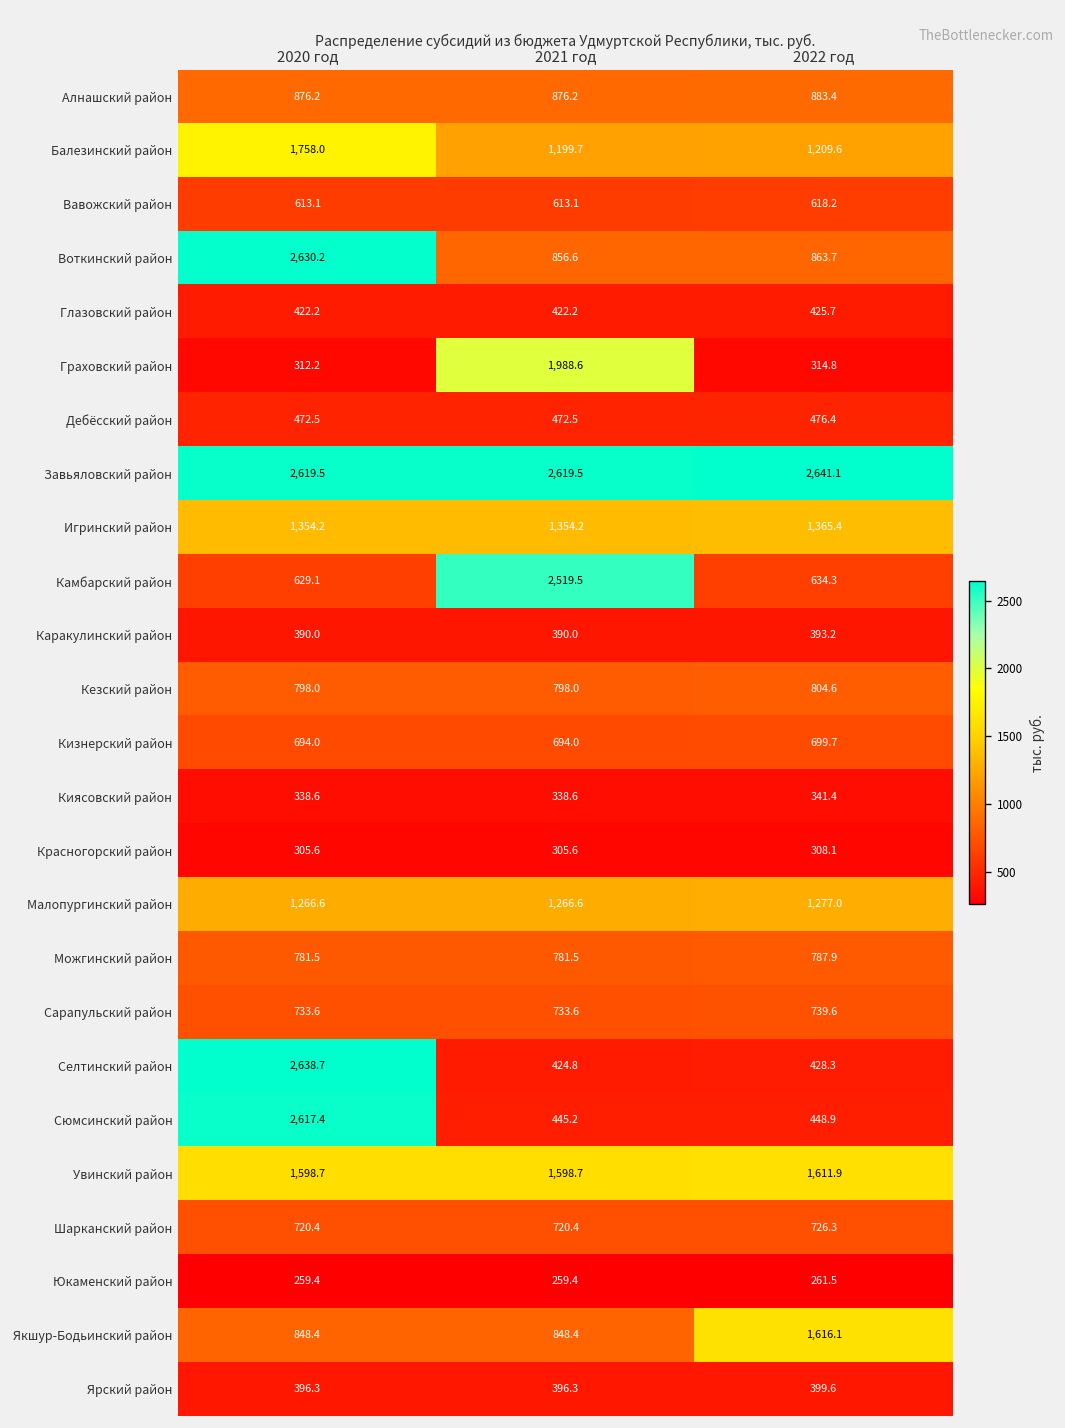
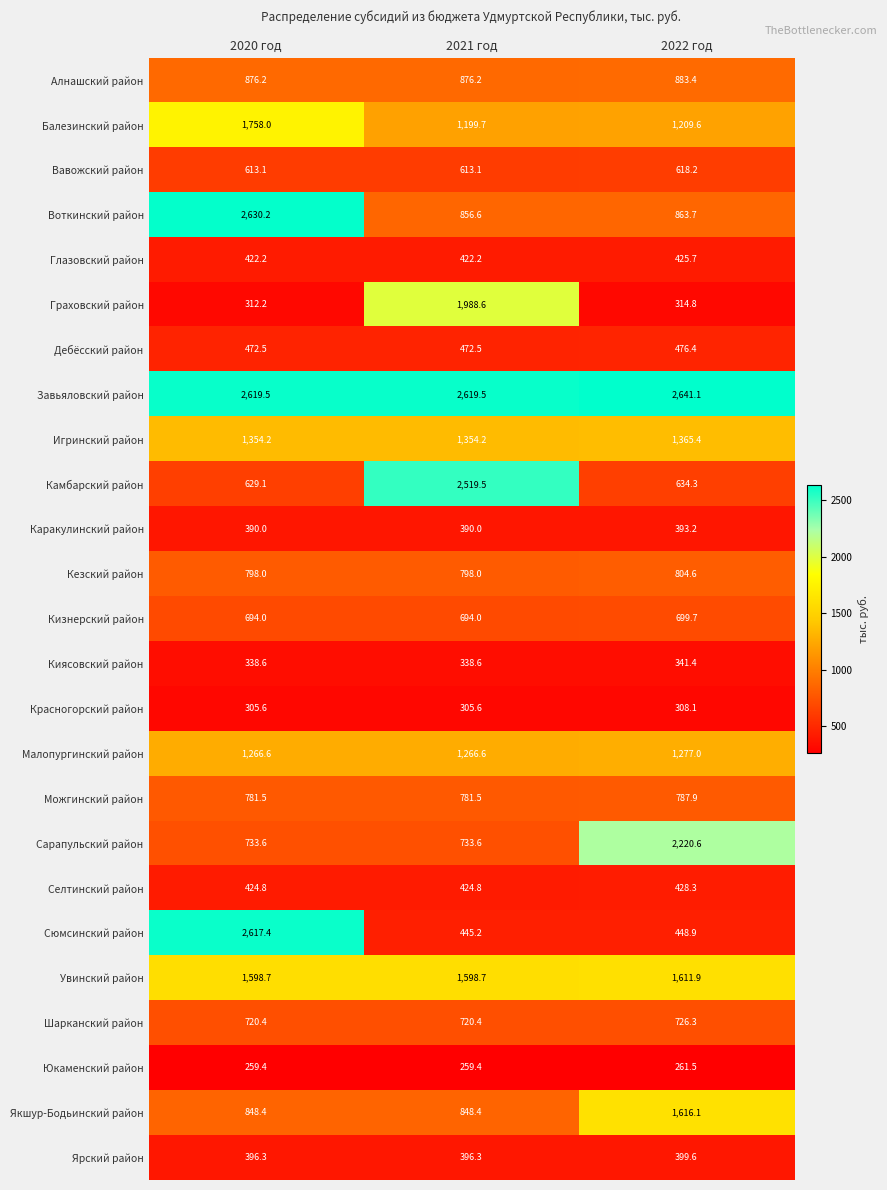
  {
    "Алнашский район": {
      "2020 год": "876.2",
      "2021 год": "876.2",
      "2022 год": "883.4"
    },
    "Балезинский район": {
      "2020 год": "1,758.0",
      "2021 год": "1,199.7",
      "2022 год": "1,209.6"
    },
    "Вавожский район": {
      "2020 год": "613.1",
      "2021 год": "613.1",
      "2022 год": "618.2"
    },
    "Воткинский район": {
      "2020 год": "2,630.2",
      "2021 год": "856.6",
      "2022 год": "863.7"
    },
    "Глазовский район": {
      "2020 год": "422.2",
      "2021 год": "422.2",
      "2022 год": "425.7"
    },
    "Граховский район": {
      "2020 год": "312.2",
      "2021 год": "1,988.6",
      "2022 год": "314.8"
    },
    "Дебёсский район": {
      "2020 год": "472.5",
      "2021 год": "472.5",
      "2022 год": "476.4"
    },
    "Завьяловский район": {
      "2020 год": "2,619.5",
      "2021 год": "2,619.5",
      "2022 год": "2,641.1"
    },
    "Игринский район": {
      "2020 год": "1,354.2",
      "2021 год": "1,354.2",
      "2022 год": "1,365.4"
    },
    "Камбарский район": {
      "2020 год": "629.1",
      "2021 год": "2,519.5",
      "2022 год": "634.3"
    },
    "Каракулинский район": {
      "2020 год": "390.0",
      "2021 год": "390.0",
      "2022 год": "393.2"
    },
    "Кезский район": {
      "2020 год": "798.0",
      "2021 год": "798.0",
      "2022 год": "804.6"
    },
    "Кизнерский район": {
      "2020 год": "694.0",
      "2021 год": "694.0",
      "2022 год": "699.7"
    },
    "Киясовский район": {
      "2020 год": "338.6",
      "2021 год": "338.6",
      "2022 год": "341.4"
    },
    "Красногорский район": {
      "2020 год": "305.6",
      "2021 год": "305.6",
      "2022 год": "308.1"
    },
    "Малопургинский район": {
      "2020 год": "1,266.6",
      "2021 год": "1,266.6",
      "2022 год": "1,277.0"
    },
    "Можгинский район": {
      "2020 год": "781.5",
      "2021 год": "781.5",
      "2022 год": "787.9"
    },
    "Сарапульский район": {
      "2020 год": "733.6",
      "2021 год": "733.6",
-     "2022 год": "739.6"
+     "2022 год": "2,220.6"
    },
    "Селтинский район": {
-     "2020 год": "2,638.7",
+     "2020 год": "424.8",
      "2021 год": "424.8",
      "2022 год": "428.3"
    },
    "Сюмсинский район": {
      "2020 год": "2,617.4",
      "2021 год": "445.2",
      "2022 год": "448.9"
    },
    "Увинский район": {
      "2020 год": "1,598.7",
      "2021 год": "1,598.7",
      "2022 год": "1,611.9"
    },
    "Шарканский район": {
      "2020 год": "720.4",
      "2021 год": "720.4",
      "2022 год": "726.3"
    },
    "Юкаменский район": {
      "2020 год": "259.4",
      "2021 год": "259.4",
      "2022 год": "261.5"
    },
    "Якшур-Бодьинский район": {
      "2020 год": "848.4",
      "2021 год": "848.4",
      "2022 год": "1,616.1"
    },
    "Ярский район": {
      "2020 год": "396.3",
      "2021 год": "396.3",
      "2022 год": "399.6"
    }
  }
